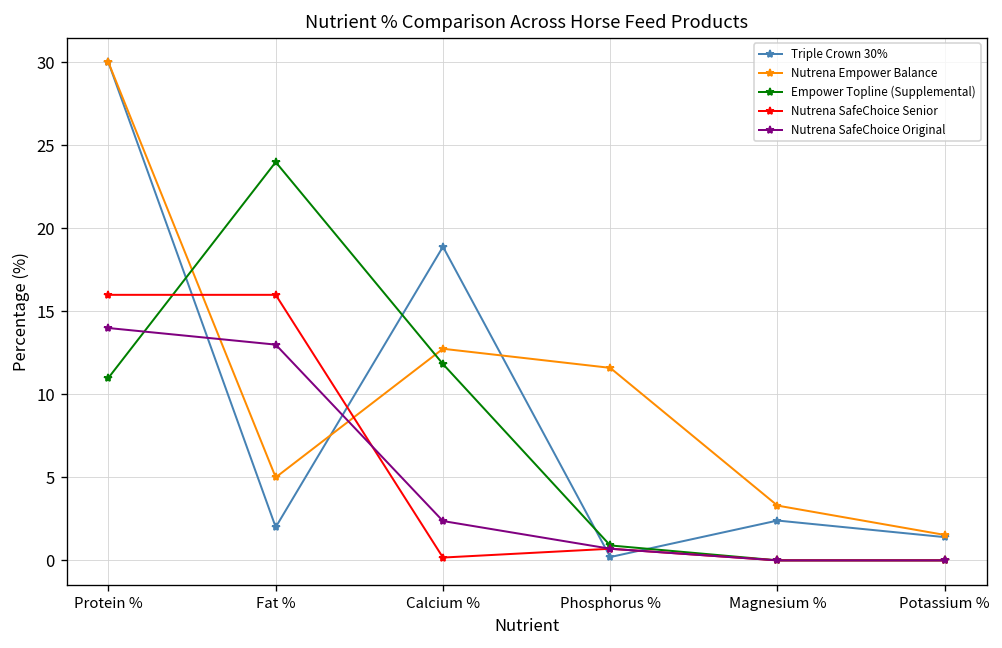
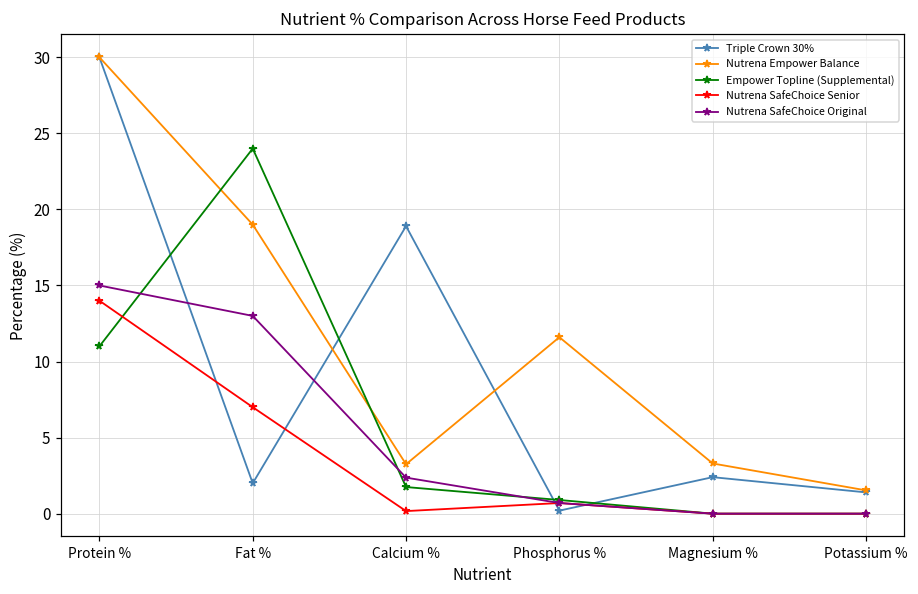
  {
    "Triple Crown 30%": {
      "Fat %": 2.0,
      "Calcium %": 18.9,
      "Phosphorus %": 0.2,
      "Magnesium %": 2.4
    },
    "Nutrena Empower Balance": {
-     "Fat %": 5,
-     "Calcium %": 12.8,
+     "Fat %": 19,
+     "Calcium %": 3.3,
      "Phosphorus %": 11.6,
      "Magnesium %": 3.3
    },
    "Empower Topline (Supplemental)": {
      "Protein %": 11.0,
      "Fat %": 24.0,
-     "Calcium %": 11.8,
+     "Calcium %": 1.8,
      "Phosphorus %": 0.9
    },
    "Nutrena SafeChoice Senior": {
-     "Protein %": 16,
-     "Fat %": 16,
+     "Protein %": 14,
+     "Fat %": 7,
      "Calcium %": 0
    },
    "Nutrena SafeChoice Original": {
-     "Protein %": 14,
+     "Protein %": 15,
      "Fat %": 13,
      "Calcium %": 2.4
    }
  }
